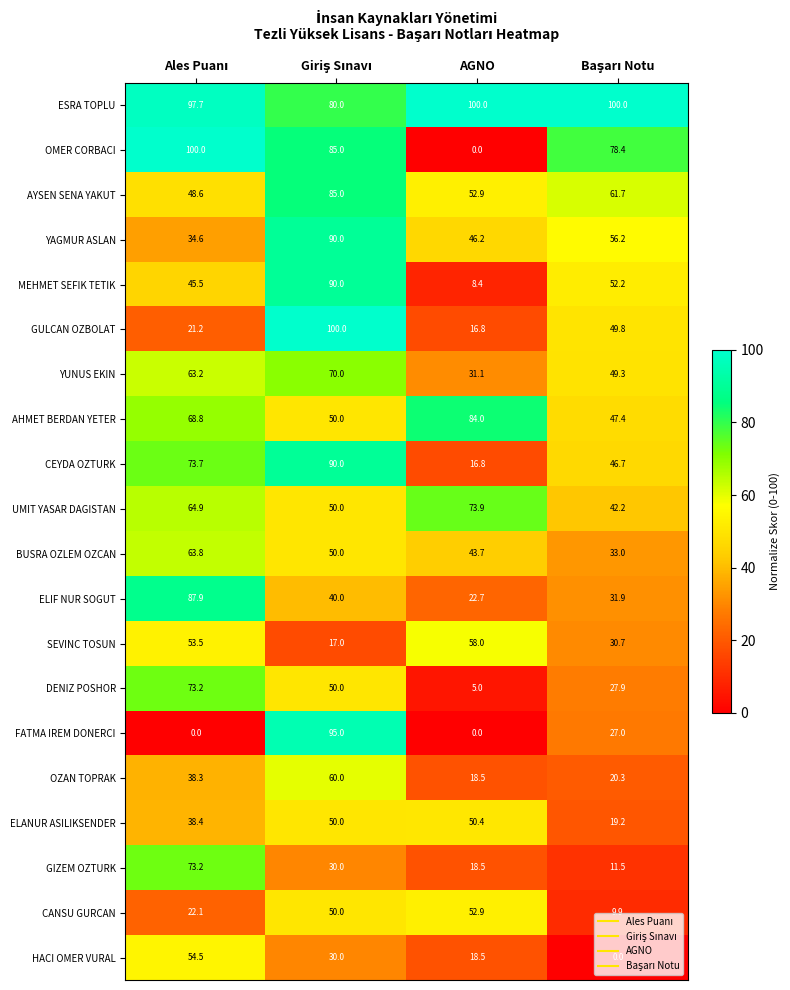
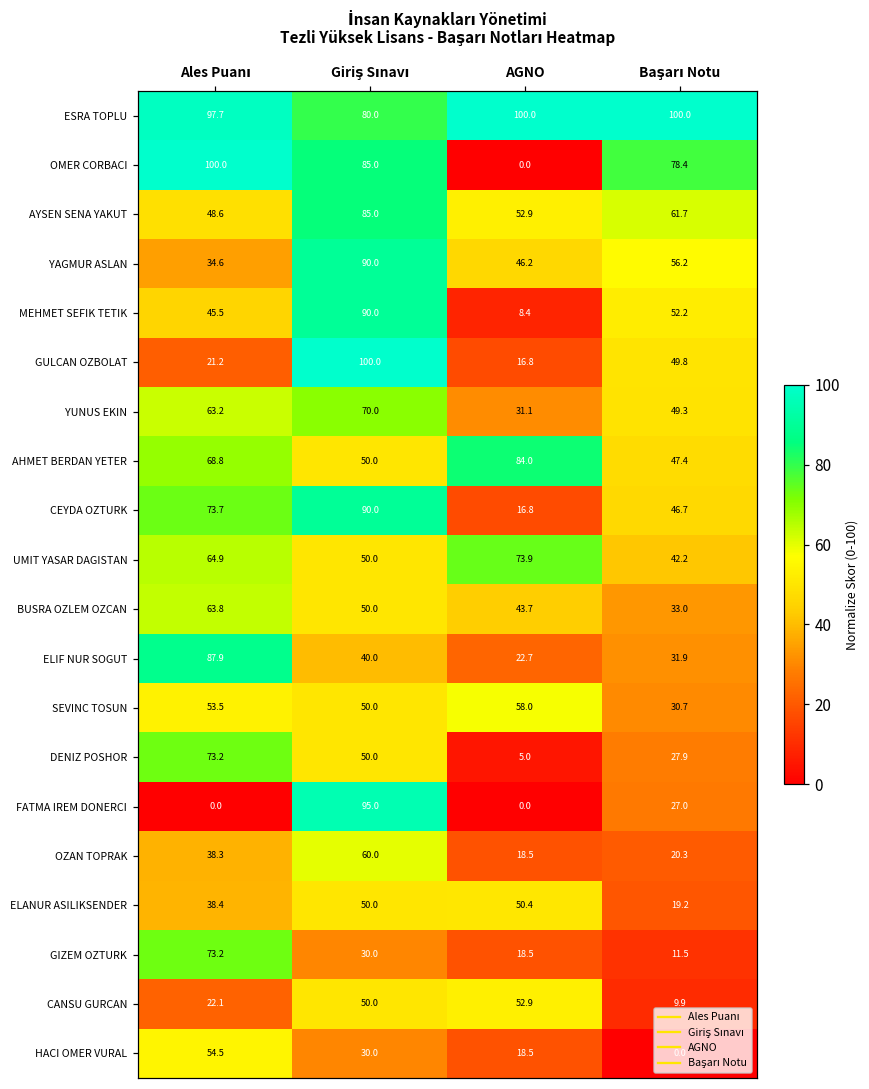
  {
    "ESRA TOPLU": {
      "Ales Puanı": 97.7,
      "Giriş Sınavı": 80.0,
      "AGNO": 100.0,
      "Başarı Notu": 100.0
    },
    "OMER CORBACI": {
      "Ales Puanı": 100.0,
      "Giriş Sınavı": 85.0,
      "AGNO": 0.0,
      "Başarı Notu": 78.4
    },
    "AYSEN SENA YAKUT": {
      "Ales Puanı": 48.6,
      "Giriş Sınavı": 85.0,
      "AGNO": 52.9,
      "Başarı Notu": 61.7
    },
    "YAGMUR ASLAN": {
      "Ales Puanı": 34.6,
      "Giriş Sınavı": 90.0,
      "AGNO": 46.2,
      "Başarı Notu": 56.2
    },
    "MEHMET SEFIK TETIK": {
      "Ales Puanı": 45.5,
      "Giriş Sınavı": 90.0,
      "AGNO": 8.4,
      "Başarı Notu": 52.2
    },
    "GULCAN OZBOLAT": {
      "Ales Puanı": 21.2,
      "Giriş Sınavı": 100.0,
      "AGNO": 16.8,
      "Başarı Notu": 49.8
    },
    "YUNUS EKIN": {
      "Ales Puanı": 63.2,
      "Giriş Sınavı": 70.0,
      "AGNO": 31.1,
      "Başarı Notu": 49.3
    },
    "AHMET BERDAN YETER": {
      "Ales Puanı": 68.8,
      "Giriş Sınavı": 50.0,
      "AGNO": 84.0,
      "Başarı Notu": 47.4
    },
    "CEYDA OZTURK": {
      "Ales Puanı": 73.7,
      "Giriş Sınavı": 90.0,
      "AGNO": 16.8,
      "Başarı Notu": 46.7
    },
    "UMIT YASAR DAGISTAN": {
      "Ales Puanı": 64.9,
      "Giriş Sınavı": 50.0,
      "AGNO": 73.9,
      "Başarı Notu": 42.2
    },
    "BUSRA OZLEM OZCAN": {
      "Ales Puanı": 63.8,
      "Giriş Sınavı": 50.0,
      "AGNO": 43.7,
      "Başarı Notu": 33.0
    },
    "ELIF NUR SOGUT": {
      "Ales Puanı": 87.9,
      "Giriş Sınavı": 40.0,
      "AGNO": 22.7,
      "Başarı Notu": 31.9
    },
    "SEVINC TOSUN": {
      "Ales Puanı": 53.5,
-     "Giriş Sınavı": 17.0,
+     "Giriş Sınavı": 50.0,
      "AGNO": 58.0,
      "Başarı Notu": 30.7
    },
    "DENIZ POSHOR": {
      "Ales Puanı": 73.2,
      "Giriş Sınavı": 50.0,
      "AGNO": 5.0,
      "Başarı Notu": 27.9
    },
    "FATMA IREM DONERCI": {
      "Ales Puanı": 0.0,
      "Giriş Sınavı": 95.0,
      "AGNO": 0.0,
      "Başarı Notu": 27.0
    },
    "OZAN TOPRAK": {
      "Ales Puanı": 38.3,
      "Giriş Sınavı": 60.0,
      "AGNO": 18.5,
      "Başarı Notu": 20.3
    },
    "ELANUR ASILIKSENDER": {
      "Ales Puanı": 38.4,
      "Giriş Sınavı": 50.0,
      "AGNO": 50.4,
      "Başarı Notu": 19.2
    },
    "GIZEM OZTURK": {
      "Ales Puanı": 73.2,
      "Giriş Sınavı": 30.0,
      "AGNO": 18.5,
      "Başarı Notu": 11.5
    },
    "CANSU GURCAN": {
      "Ales Puanı": 22.1,
      "Giriş Sınavı": 50.0,
      "AGNO": 52.9
    },
    "HACI OMER VURAL": {
      "Ales Puanı": 54.5,
      "Giriş Sınavı": 30.0,
      "AGNO": 18.5
    }
  }
